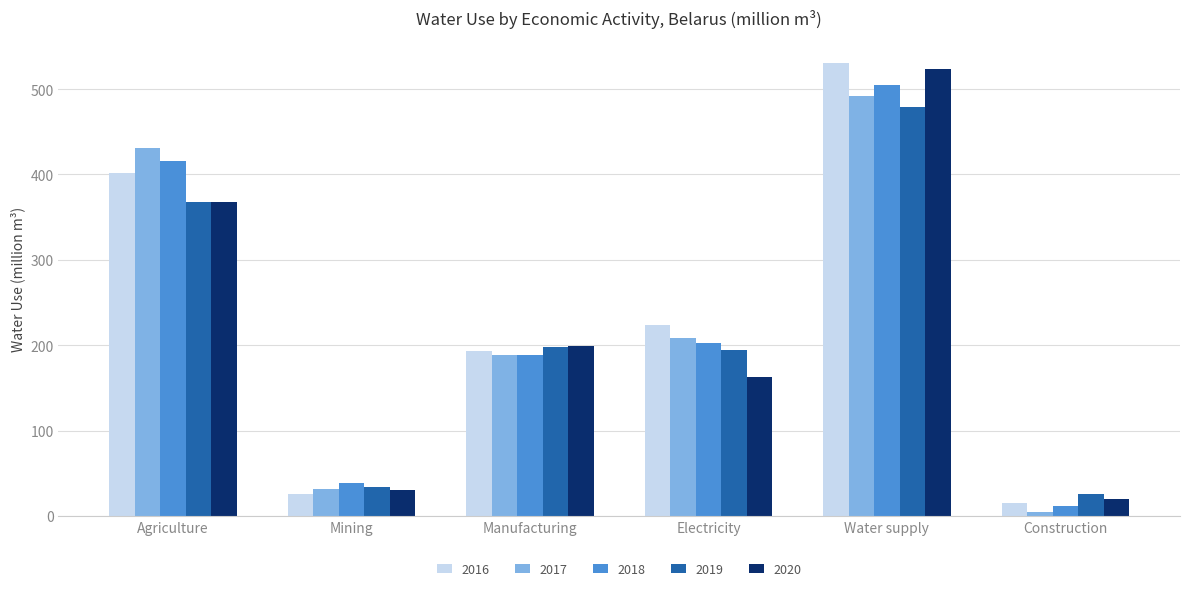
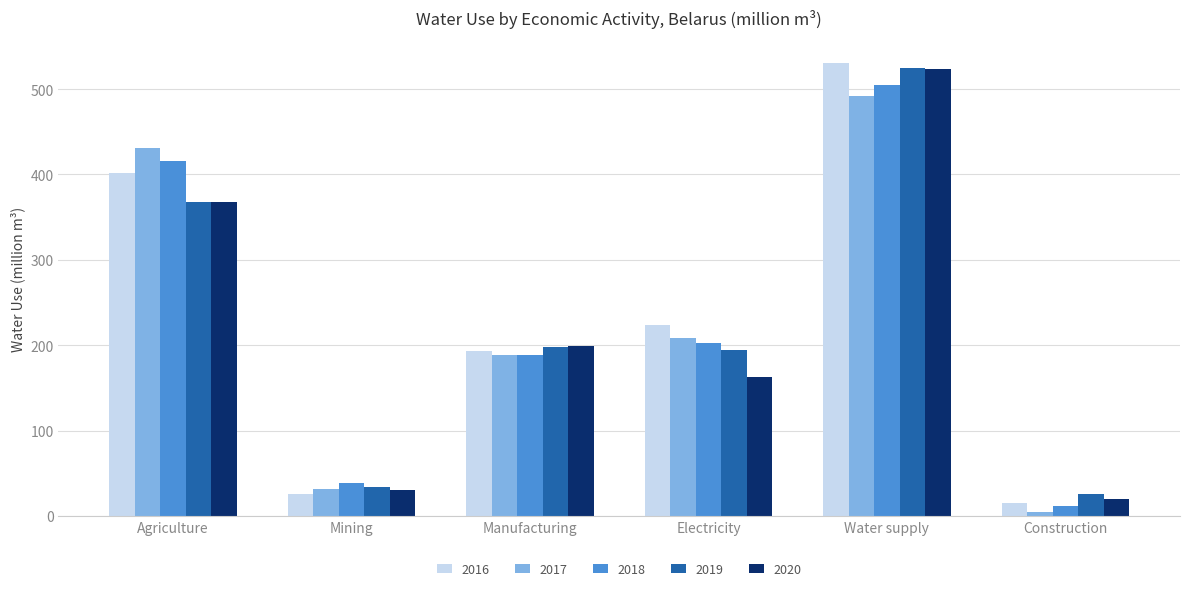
  {
    "2016": {
      "Agriculture": 400,
      "Mining": 30,
      "Manufacturing": 190,
      "Electricity": 220,
      "Water supply": 530,
      "Construction": 20
    },
    "2017": {
      "Agriculture": 430,
      "Mining": 30,
      "Manufacturing": 190,
      "Electricity": 210,
      "Water supply": 490,
      "Construction": 10
    },
    "2018": {
      "Agriculture": 420,
      "Mining": 40,
      "Manufacturing": 190,
      "Electricity": 200,
      "Water supply": 500,
      "Construction": 10
    },
    "2019": {
      "Agriculture": 370,
      "Mining": 30,
      "Manufacturing": 200,
      "Electricity": 190,
-     "Water supply": 480,
+     "Water supply": 530,
      "Construction": 30
    },
    "2020": {
      "Agriculture": 370,
      "Mining": 30,
      "Manufacturing": 200,
      "Electricity": 160,
      "Water supply": 520,
      "Construction": 20
    }
  }
